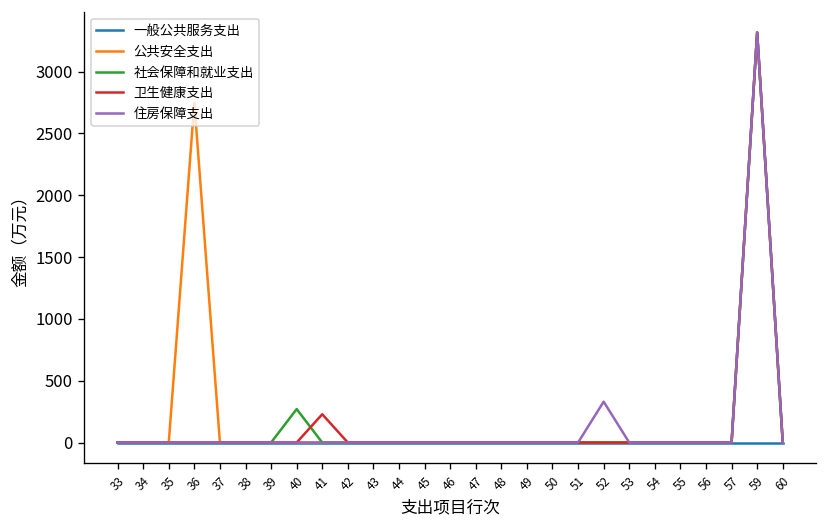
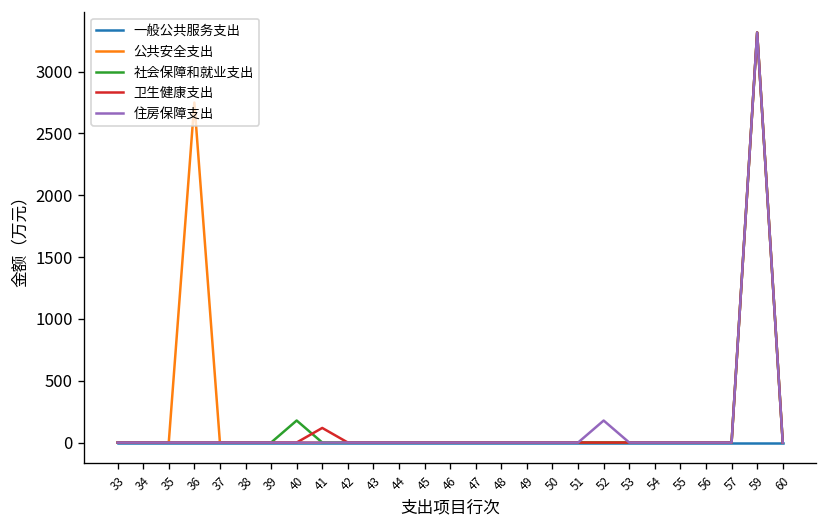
  {
    "一般公共服务支出": {
      "59": 0
    },
    "社会保障和就业支出": {
-     "40": 270
+     "40": 180
    },
    "卫生健康支出": {
-     "41": 230
+     "41": 120
    },
    "住房保障支出": {
-     "52": 330
+     "52": 180
    }
  }
